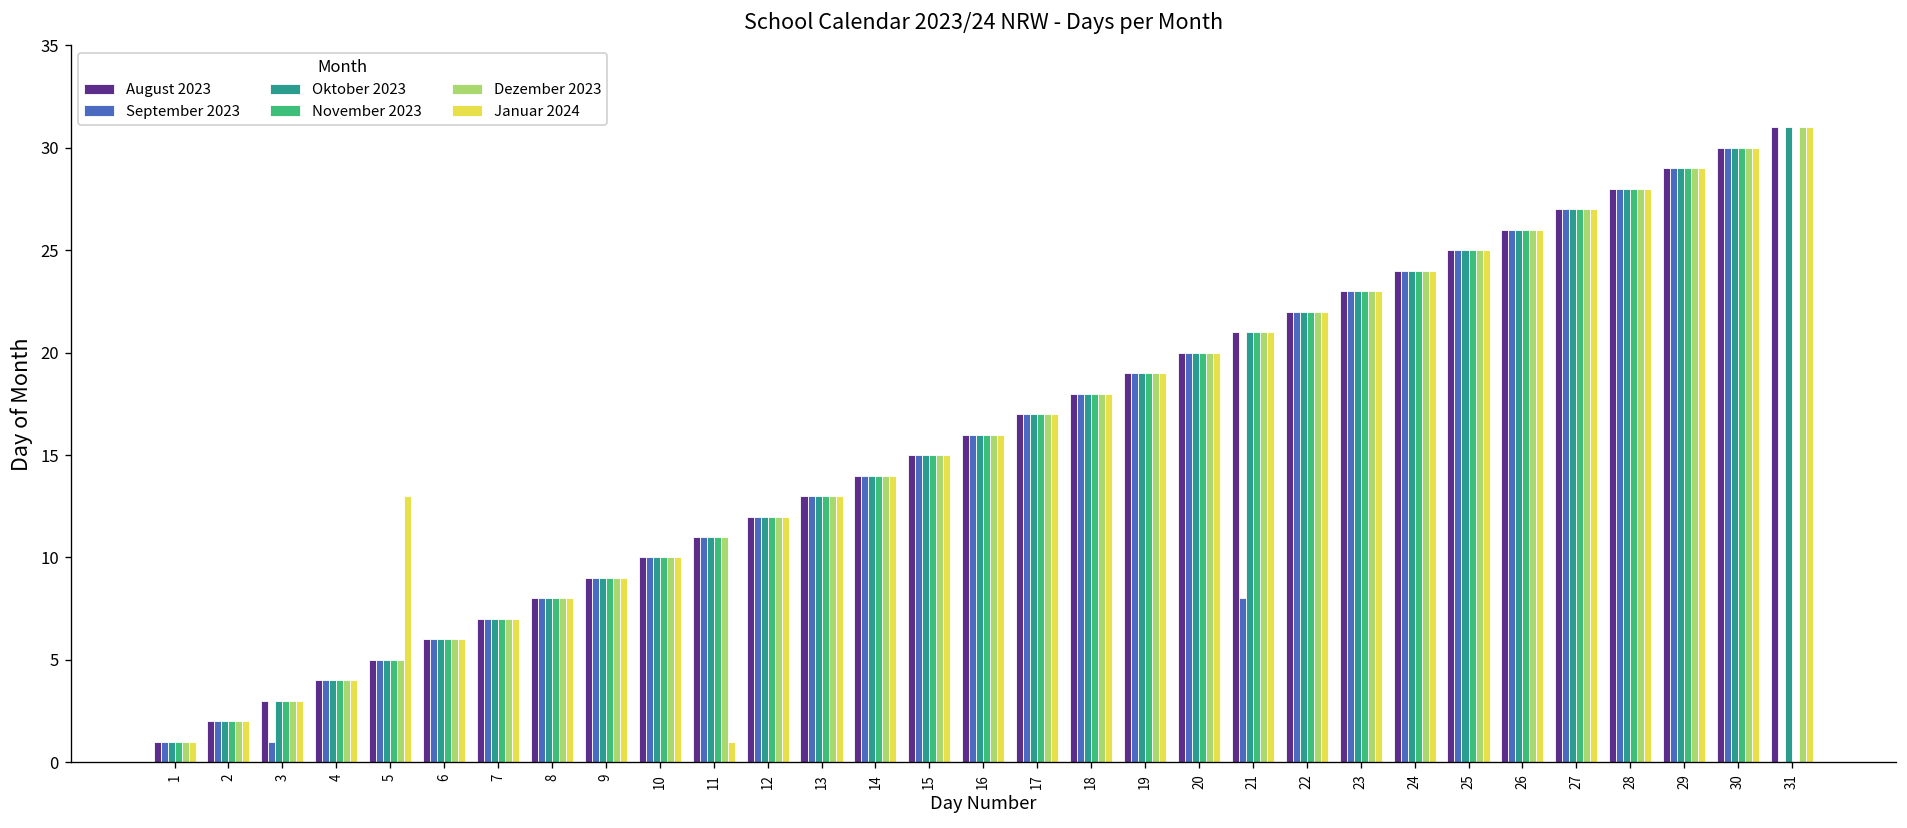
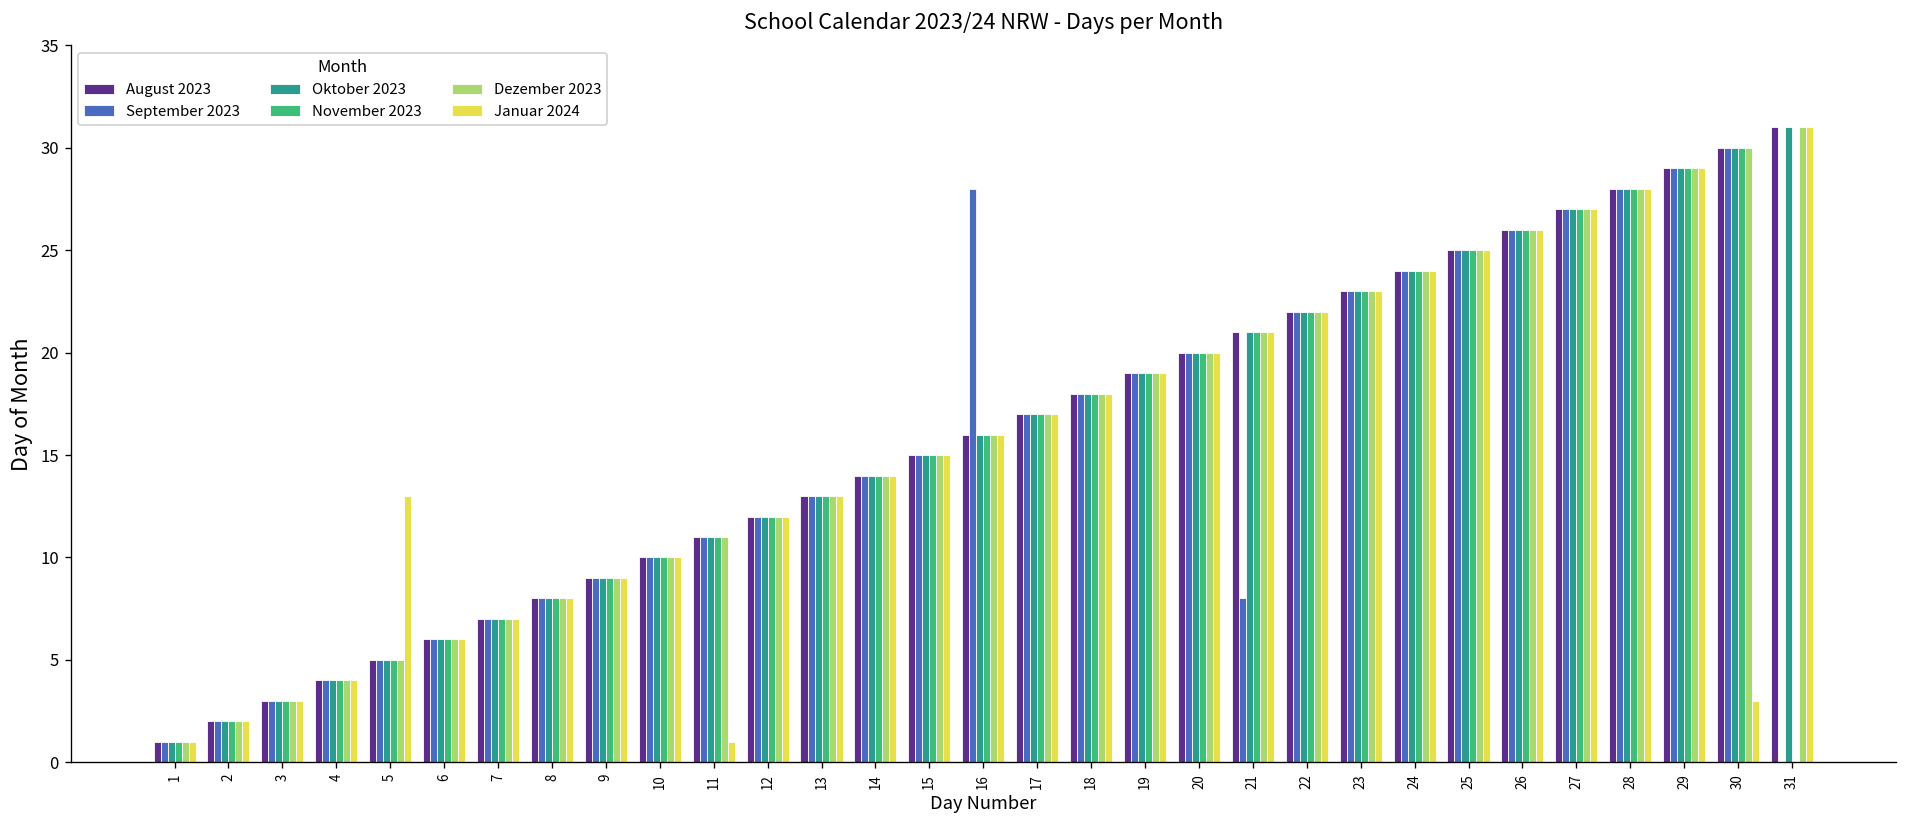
  {
    "August 2023": {
      "1": 1,
      "2": 2,
      "3": 3,
      "4": 4,
      "5": 5,
      "6": 6,
      "7": 7,
      "8": 8,
      "9": 9,
      "10": 10,
      "11": 11,
      "12": 12,
      "13": 13,
      "14": 14,
      "15": 15,
      "16": 16,
      "17": 17,
      "18": 18,
      "19": 19,
      "20": 20,
      "21": 21,
      "22": 22,
      "23": 23,
      "24": 24,
      "25": 25,
      "26": 26,
      "27": 27,
      "28": 28,
      "29": 29,
      "30": 30,
      "31": 31
    },
    "September 2023": {
      "1": 1,
      "2": 2,
-     "3": 1,
+     "3": 3,
      "4": 4,
      "5": 5,
      "6": 6,
      "7": 7,
      "8": 8,
      "9": 9,
      "10": 10,
      "11": 11,
      "12": 12,
      "13": 13,
      "14": 14,
      "15": 15,
-     "16": 16,
+     "16": 28,
      "17": 17,
      "18": 18,
      "19": 19,
      "20": 20,
      "21": 8,
      "22": 22,
      "23": 23,
      "24": 24,
      "25": 25,
      "26": 26,
      "27": 27,
      "28": 28,
      "29": 29,
      "30": 30,
      "31": 0
    },
    "Dezember 2023": {
      "1": 1,
      "2": 2,
      "3": 3,
      "4": 4,
      "5": 5,
      "6": 6,
      "7": 7,
      "8": 8,
      "9": 9,
      "10": 10,
      "11": 11,
      "12": 12,
      "13": 13,
      "14": 14,
      "15": 15,
      "16": 16,
      "17": 17,
      "18": 18,
      "19": 19,
      "20": 20,
      "21": 21,
      "22": 22,
      "23": 23,
      "24": 24,
      "25": 25,
      "26": 26,
      "27": 27,
      "28": 28,
      "29": 29,
      "30": 30,
      "31": 31
    },
    "Januar 2024": {
      "1": 1,
      "2": 2,
      "3": 3,
      "4": 4,
      "5": 13,
      "6": 6,
      "7": 7,
      "8": 8,
      "9": 9,
      "10": 10,
      "11": 1,
      "12": 12,
      "13": 13,
      "14": 14,
      "15": 15,
      "16": 16,
      "17": 17,
      "18": 18,
      "19": 19,
      "20": 20,
      "21": 21,
      "22": 22,
      "23": 23,
      "24": 24,
      "25": 25,
      "26": 26,
      "27": 27,
      "28": 28,
      "29": 29,
-     "30": 30,
+     "30": 3,
      "31": 31
    }
  }
